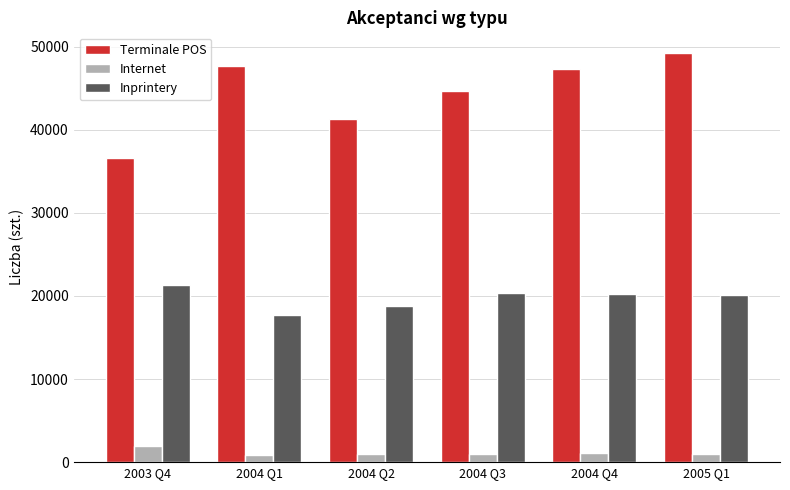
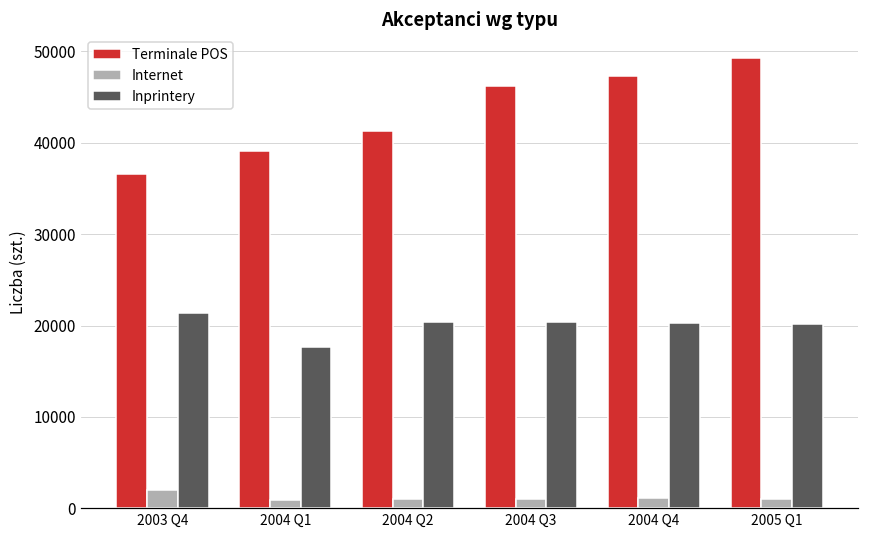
  {
    "Terminale POS": {
      "2003 Q4": 37000,
-     "2004 Q1": 48000,
+     "2004 Q1": 39000,
      "2004 Q2": 41000,
-     "2004 Q3": 45000,
+     "2004 Q3": 46000,
      "2004 Q4": 47000,
      "2005 Q1": 49000
    },
    "Internet": {
      "2003 Q4": 2000,
      "2004 Q1": 1000,
      "2004 Q2": 1000,
      "2004 Q3": 1000,
      "2004 Q4": 1000,
      "2005 Q1": 1000
    },
    "Inprintery": {
      "2003 Q4": 21000,
      "2004 Q1": 18000,
-     "2004 Q2": 19000,
+     "2004 Q2": 20000,
      "2004 Q3": 20000,
      "2004 Q4": 20000,
      "2005 Q1": 20000
    }
  }
